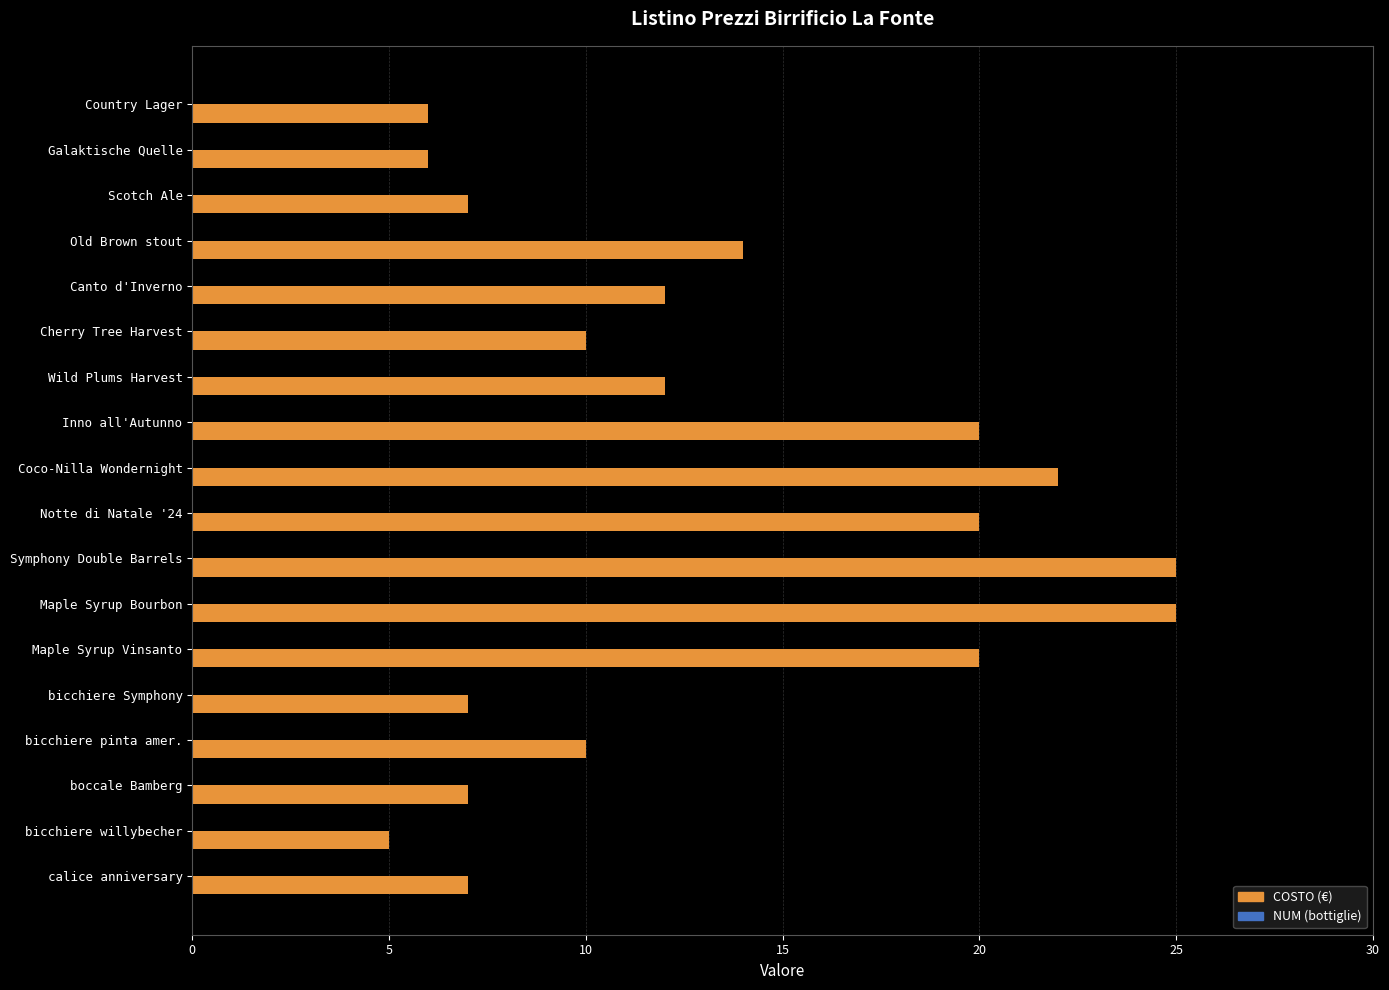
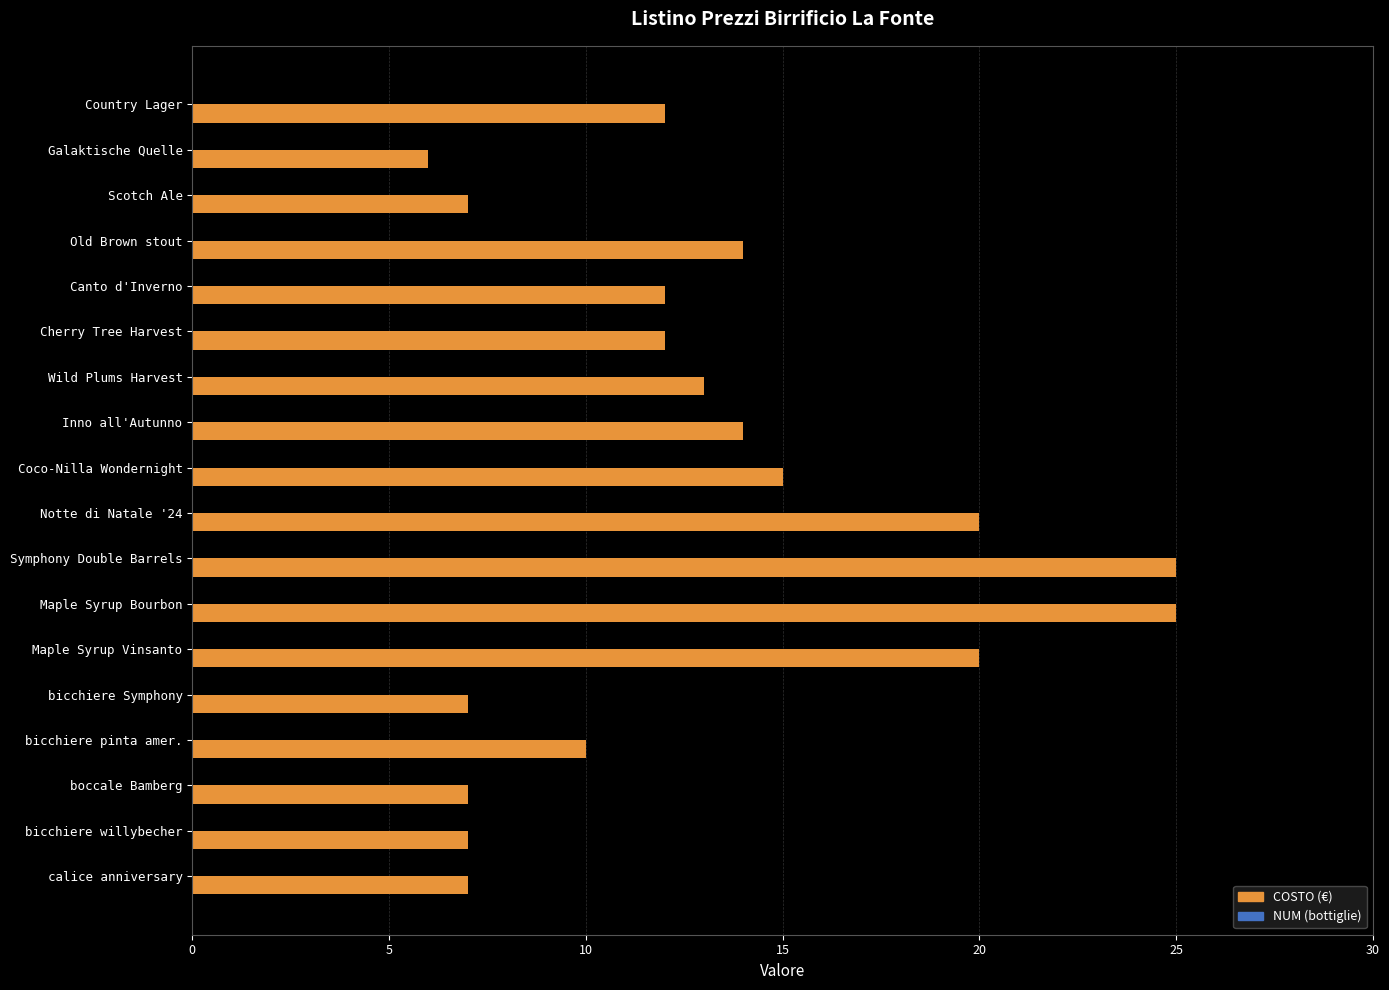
  {
    "COSTO (€)": {
-     "Country Lager": 6,
+     "Country Lager": 12,
      "Galaktische Quelle": 6,
      "Scotch Ale": 7,
      "Old Brown stout": 14,
      "Canto d'Inverno": 12,
-     "Cherry Tree Harvest": 10,
-     "Wild Plums Harvest": 12,
-     "Inno all'Autunno": 20,
-     "Coco-Nilla Wondernight": 22,
+     "Cherry Tree Harvest": 12,
+     "Wild Plums Harvest": 13,
+     "Inno all'Autunno": 14,
+     "Coco-Nilla Wondernight": 15,
      "Notte di Natale '24": 20,
      "Symphony Double Barrels": 25,
      "Maple Syrup Bourbon": 25,
      "Maple Syrup Vinsanto": 20,
      "bicchiere Symphony": 7,
      "bicchiere pinta amer.": 10,
      "boccale Bamberg": 7,
-     "bicchiere willybecher": 5,
+     "bicchiere willybecher": 7,
      "calice anniversary": 7
    },
    "NUM (bottiglie)": {
      "Country Lager": 0,
      "Galaktische Quelle": 0,
      "Scotch Ale": 0,
      "Old Brown stout": 0,
      "Canto d'Inverno": 0,
      "Cherry Tree Harvest": 0,
      "Wild Plums Harvest": 0,
      "Inno all'Autunno": 0,
      "Coco-Nilla Wondernight": 0,
      "Notte di Natale '24": 0,
      "Symphony Double Barrels": 0,
      "Maple Syrup Bourbon": 0,
      "Maple Syrup Vinsanto": 0,
      "bicchiere Symphony": 0,
      "bicchiere pinta amer.": 0,
      "boccale Bamberg": 0,
      "bicchiere willybecher": 0,
      "calice anniversary": 0
    }
  }
